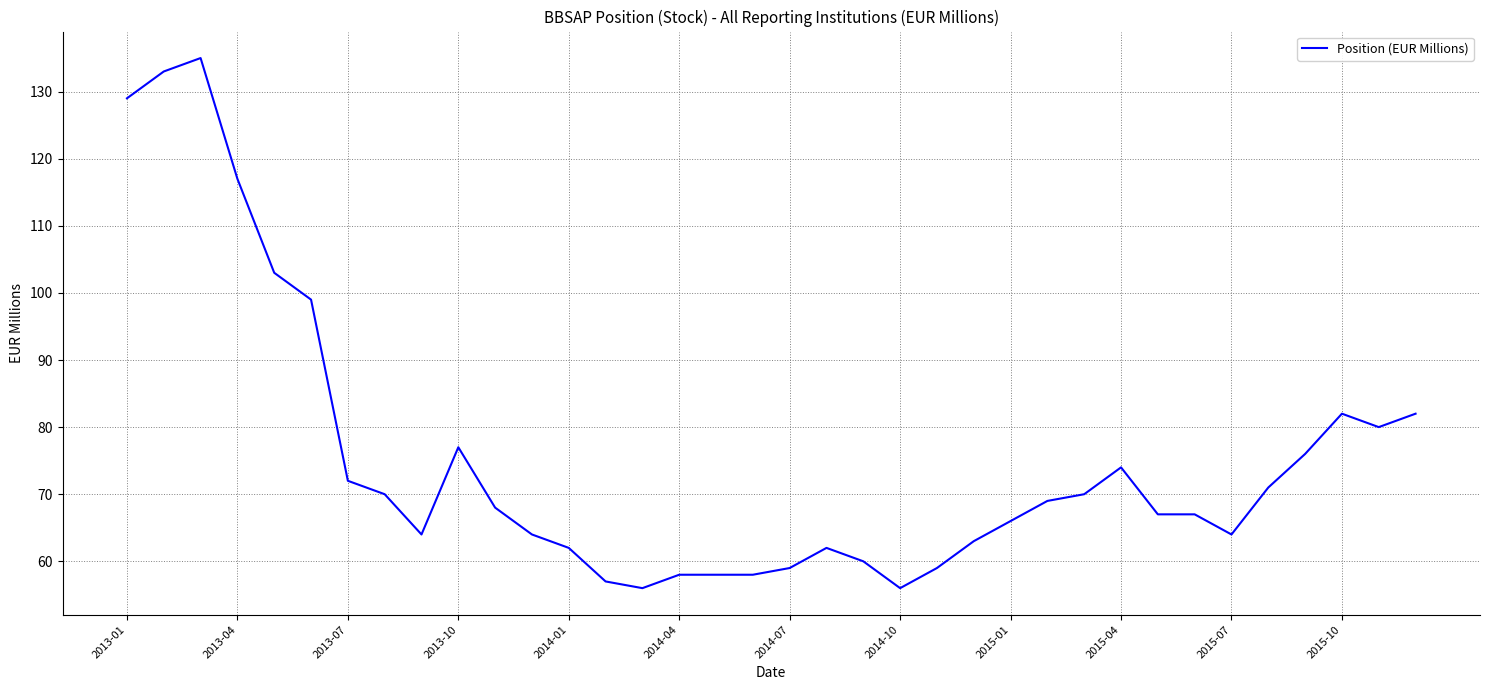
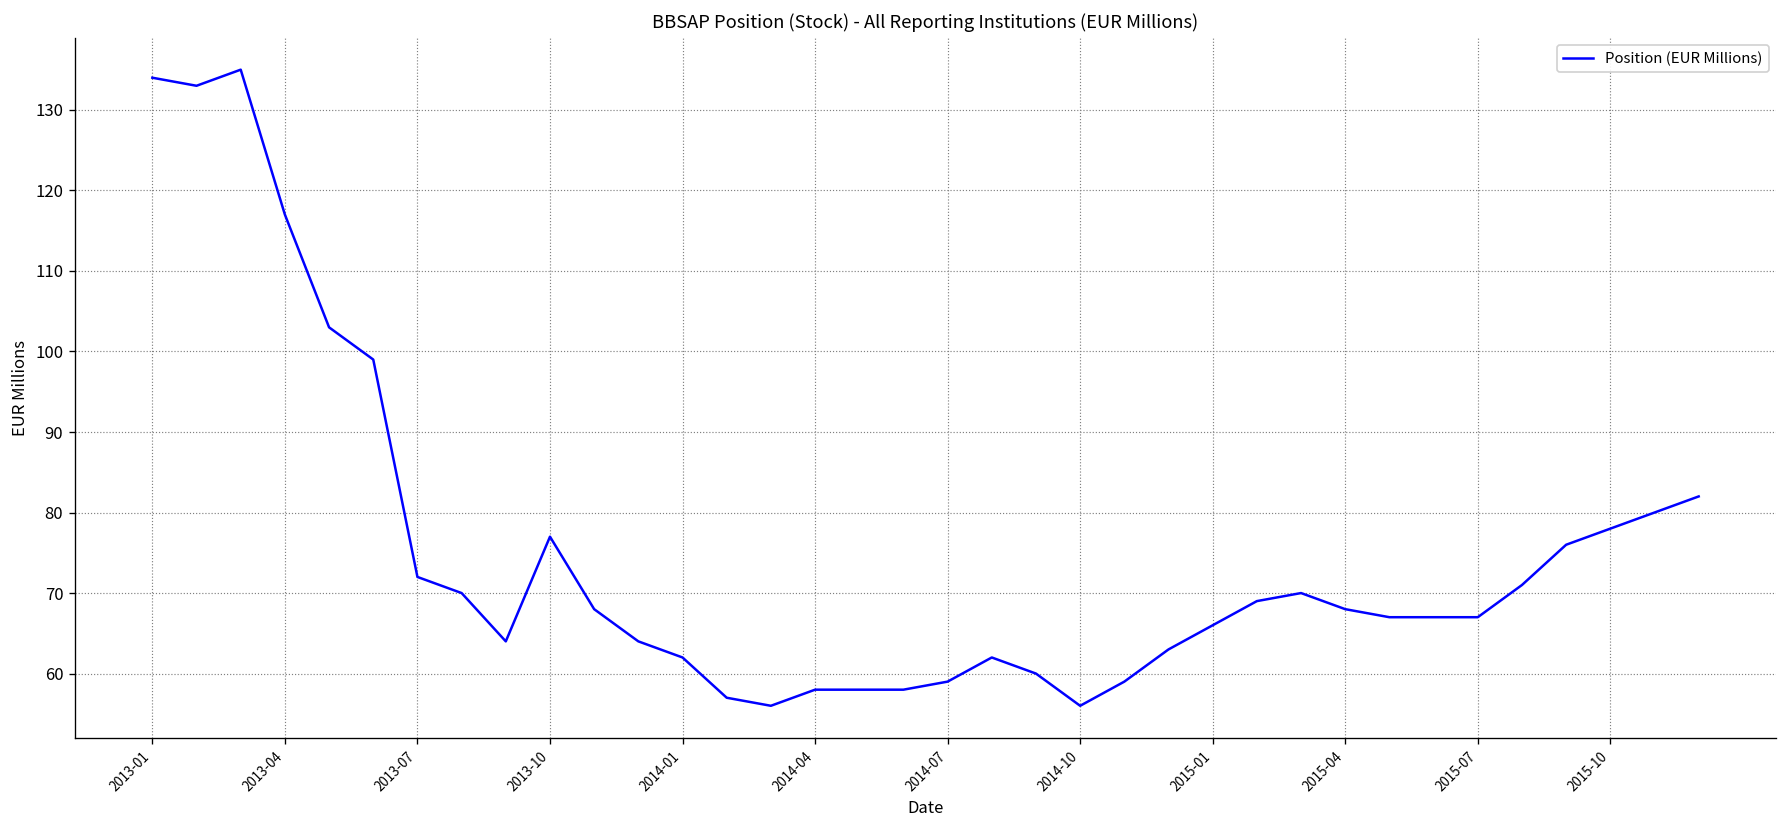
  {
-   "2013-01": 129,
+   "2013-01": 134,
    "2013-04": 117,
    "2013-07": 72,
    "2013-10": 77,
    "2014-01": 62,
    "2014-04": 58,
    "2014-07": 59,
    "2014-10": 56,
    "2015-01": 66,
-   "2015-04": 74,
-   "2015-07": 64,
-   "2015-10": 82
+   "2015-04": 68,
+   "2015-07": 67,
+   "2015-10": 78
  }
